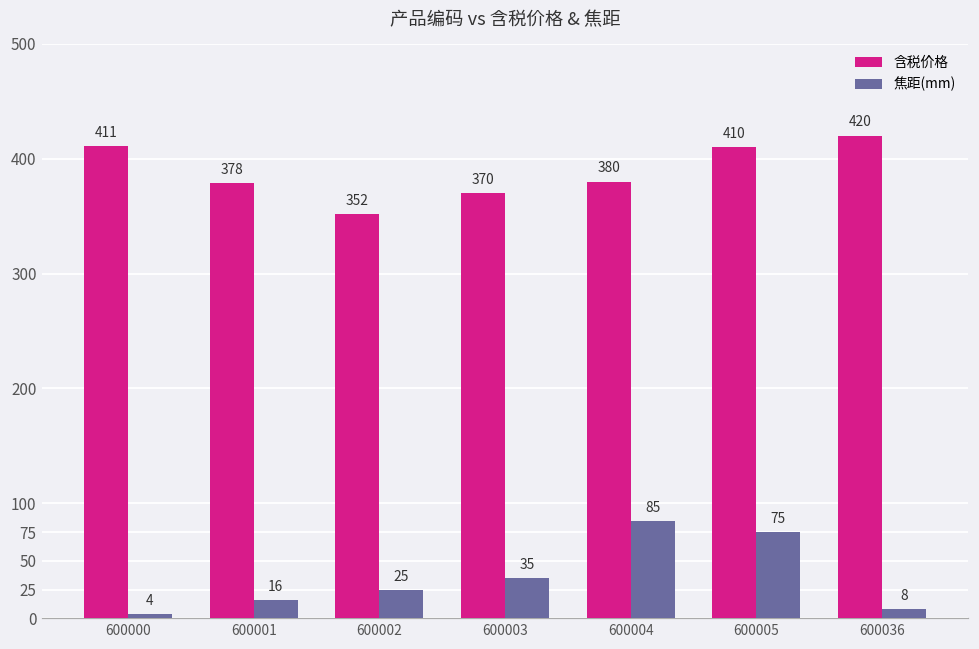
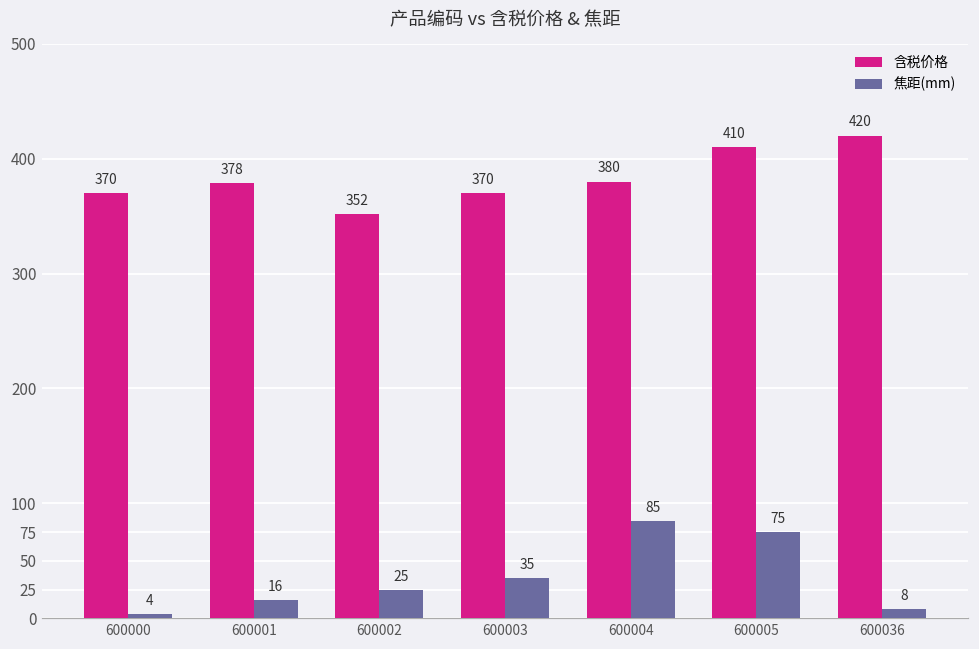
  {
    "含税价格": {
-     "600000": 411,
+     "600000": 370,
      "600001": 378,
      "600002": 352,
      "600003": 370,
      "600004": 380,
      "600005": 410,
      "600036": 420
    },
    "焦距(mm)": {
      "600000": 4,
      "600001": 16,
      "600002": 25,
      "600003": 35,
      "600004": 85,
      "600005": 75,
      "600036": 8
    }
  }
